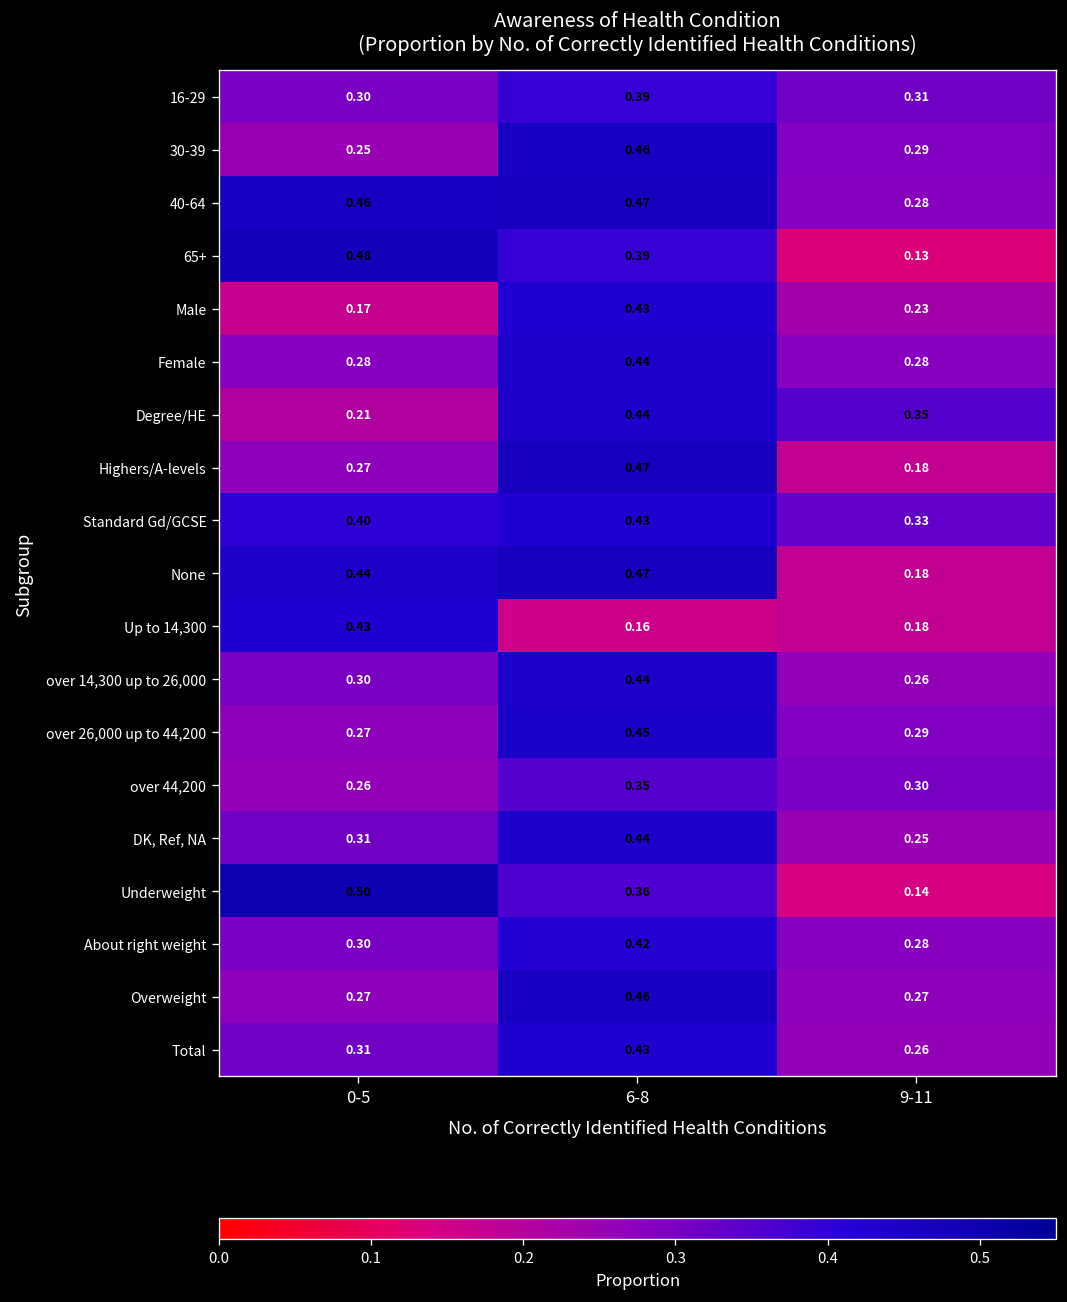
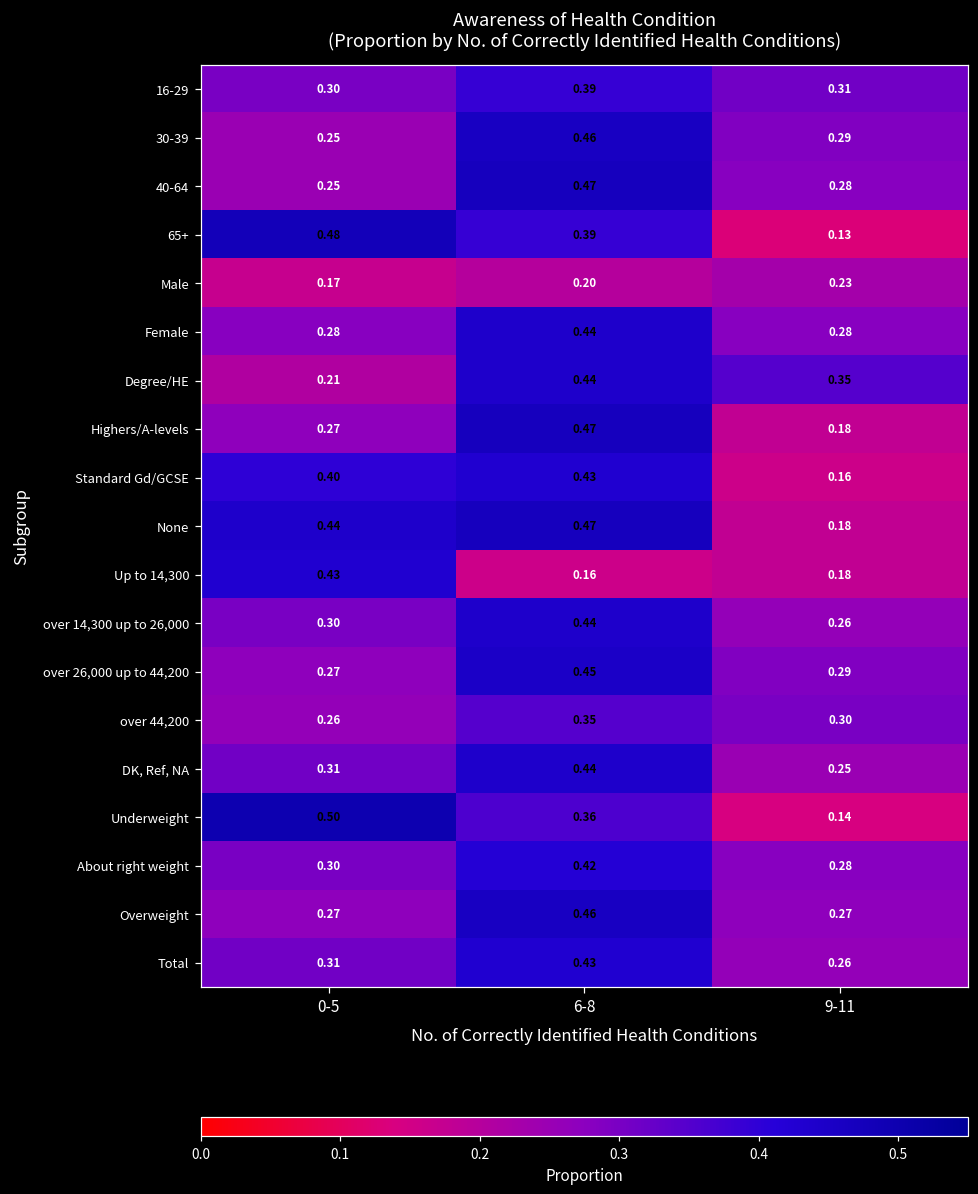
  {
    "16-29": {
      "0-5": 0.30,
      "6-8": 0.39,
      "9-11": 0.31
    },
    "30-39": {
      "0-5": 0.25,
      "6-8": 0.46,
      "9-11": 0.29
    },
    "40-64": {
-     "0-5": 0.46,
+     "0-5": 0.25,
      "6-8": 0.47,
      "9-11": 0.28
    },
    "65+": {
      "0-5": 0.48,
      "6-8": 0.39,
      "9-11": 0.13
    },
    "Male": {
      "0-5": 0.17,
-     "6-8": 0.43,
+     "6-8": 0.20,
      "9-11": 0.23
    },
    "Female": {
      "0-5": 0.28,
      "6-8": 0.44,
      "9-11": 0.28
    },
    "Degree/HE": {
      "0-5": 0.21,
      "6-8": 0.44,
      "9-11": 0.35
    },
    "Highers/A-levels": {
      "0-5": 0.27,
      "6-8": 0.47,
      "9-11": 0.18
    },
    "Standard Gd/GCSE": {
      "0-5": 0.40,
      "6-8": 0.43,
-     "9-11": 0.33
+     "9-11": 0.16
    },
    "None": {
      "0-5": 0.44,
      "6-8": 0.47,
      "9-11": 0.18
    },
    "Up to 14,300": {
      "0-5": 0.43,
      "6-8": 0.16,
      "9-11": 0.18
    },
    "over 14,300 up to 26,000": {
      "0-5": 0.30,
      "6-8": 0.44,
      "9-11": 0.26
    },
    "over 26,000 up to 44,200": {
      "0-5": 0.27,
      "6-8": 0.45,
      "9-11": 0.29
    },
    "over 44,200": {
      "0-5": 0.26,
      "6-8": 0.35,
      "9-11": 0.30
    },
    "DK, Ref, NA": {
      "0-5": 0.31,
      "6-8": 0.44,
      "9-11": 0.25
    },
    "Underweight": {
      "0-5": 0.50,
      "6-8": 0.36,
      "9-11": 0.14
    },
    "About right weight": {
      "0-5": 0.30,
      "6-8": 0.42,
      "9-11": 0.28
    },
    "Overweight": {
      "0-5": 0.27,
      "6-8": 0.46,
      "9-11": 0.27
    },
    "Total": {
      "0-5": 0.31,
      "6-8": 0.43,
      "9-11": 0.26
    }
  }
